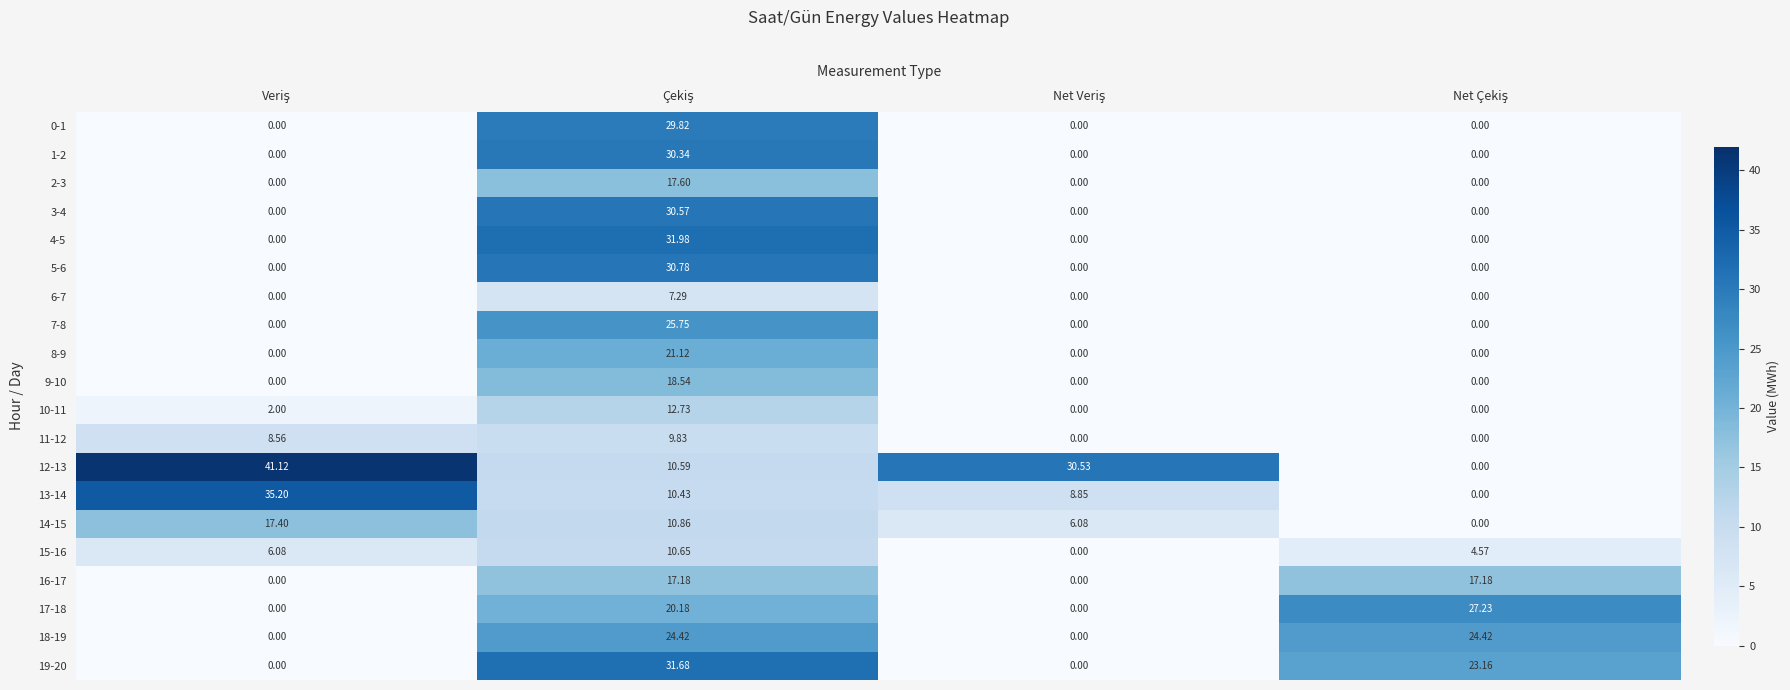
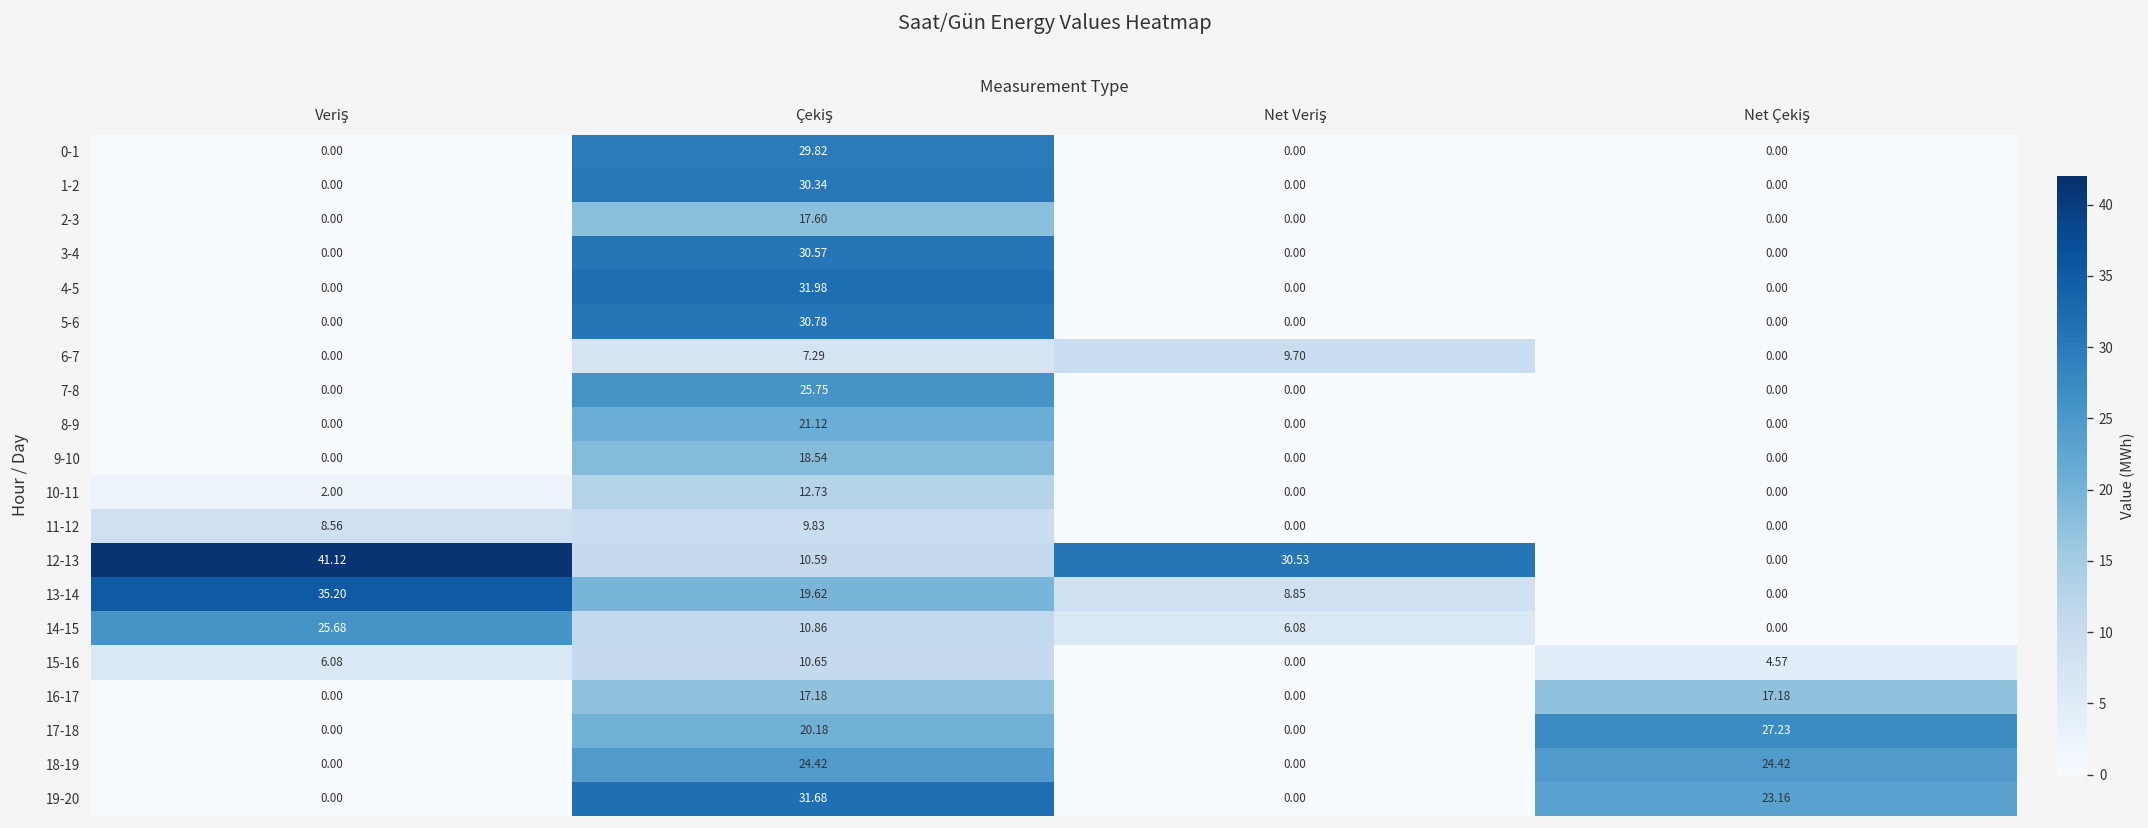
  {
    "0-1": {
      "Veriş": 0.00,
      "Çekiş": 29.82,
      "Net Veriş": 0.00,
      "Net Çekiş": 0.00
    },
    "1-2": {
      "Veriş": 0.00,
      "Çekiş": 30.34,
      "Net Veriş": 0.00,
      "Net Çekiş": 0.00
    },
    "2-3": {
      "Veriş": 0.00,
      "Çekiş": 17.60,
      "Net Veriş": 0.00,
      "Net Çekiş": 0.00
    },
    "3-4": {
      "Veriş": 0.00,
      "Çekiş": 30.57,
      "Net Veriş": 0.00,
      "Net Çekiş": 0.00
    },
    "4-5": {
      "Veriş": 0.00,
      "Çekiş": 31.98,
      "Net Veriş": 0.00,
      "Net Çekiş": 0.00
    },
    "5-6": {
      "Veriş": 0.00,
      "Çekiş": 30.78,
      "Net Veriş": 0.00,
      "Net Çekiş": 0.00
    },
    "6-7": {
      "Veriş": 0.00,
      "Çekiş": 7.29,
-     "Net Veriş": 0.00,
+     "Net Veriş": 9.70,
      "Net Çekiş": 0.00
    },
    "7-8": {
      "Veriş": 0.00,
      "Çekiş": 25.75,
      "Net Veriş": 0.00,
      "Net Çekiş": 0.00
    },
    "8-9": {
      "Veriş": 0.00,
      "Çekiş": 21.12,
      "Net Veriş": 0.00,
      "Net Çekiş": 0.00
    },
    "9-10": {
      "Veriş": 0.00,
      "Çekiş": 18.54,
      "Net Veriş": 0.00,
      "Net Çekiş": 0.00
    },
    "10-11": {
      "Veriş": 2.00,
      "Çekiş": 12.73,
      "Net Veriş": 0.00,
      "Net Çekiş": 0.00
    },
    "11-12": {
      "Veriş": 8.56,
      "Çekiş": 9.83,
      "Net Veriş": 0.00,
      "Net Çekiş": 0.00
    },
    "12-13": {
      "Veriş": 41.12,
      "Çekiş": 10.59,
      "Net Veriş": 30.53,
      "Net Çekiş": 0.00
    },
    "13-14": {
      "Veriş": 35.20,
-     "Çekiş": 10.43,
+     "Çekiş": 19.62,
      "Net Veriş": 8.85,
      "Net Çekiş": 0.00
    },
    "14-15": {
-     "Veriş": 17.40,
+     "Veriş": 25.68,
      "Çekiş": 10.86,
      "Net Veriş": 6.08,
      "Net Çekiş": 0.00
    },
    "15-16": {
      "Veriş": 6.08,
      "Çekiş": 10.65,
      "Net Veriş": 0.00,
      "Net Çekiş": 4.57
    },
    "16-17": {
      "Veriş": 0.00,
      "Çekiş": 17.18,
      "Net Veriş": 0.00,
      "Net Çekiş": 17.18
    },
    "17-18": {
      "Veriş": 0.00,
      "Çekiş": 20.18,
      "Net Veriş": 0.00,
      "Net Çekiş": 27.23
    },
    "18-19": {
      "Veriş": 0.00,
      "Çekiş": 24.42,
      "Net Veriş": 0.00,
      "Net Çekiş": 24.42
    },
    "19-20": {
      "Veriş": 0.00,
      "Çekiş": 31.68,
      "Net Veriş": 0.00,
      "Net Çekiş": 23.16
    }
  }
